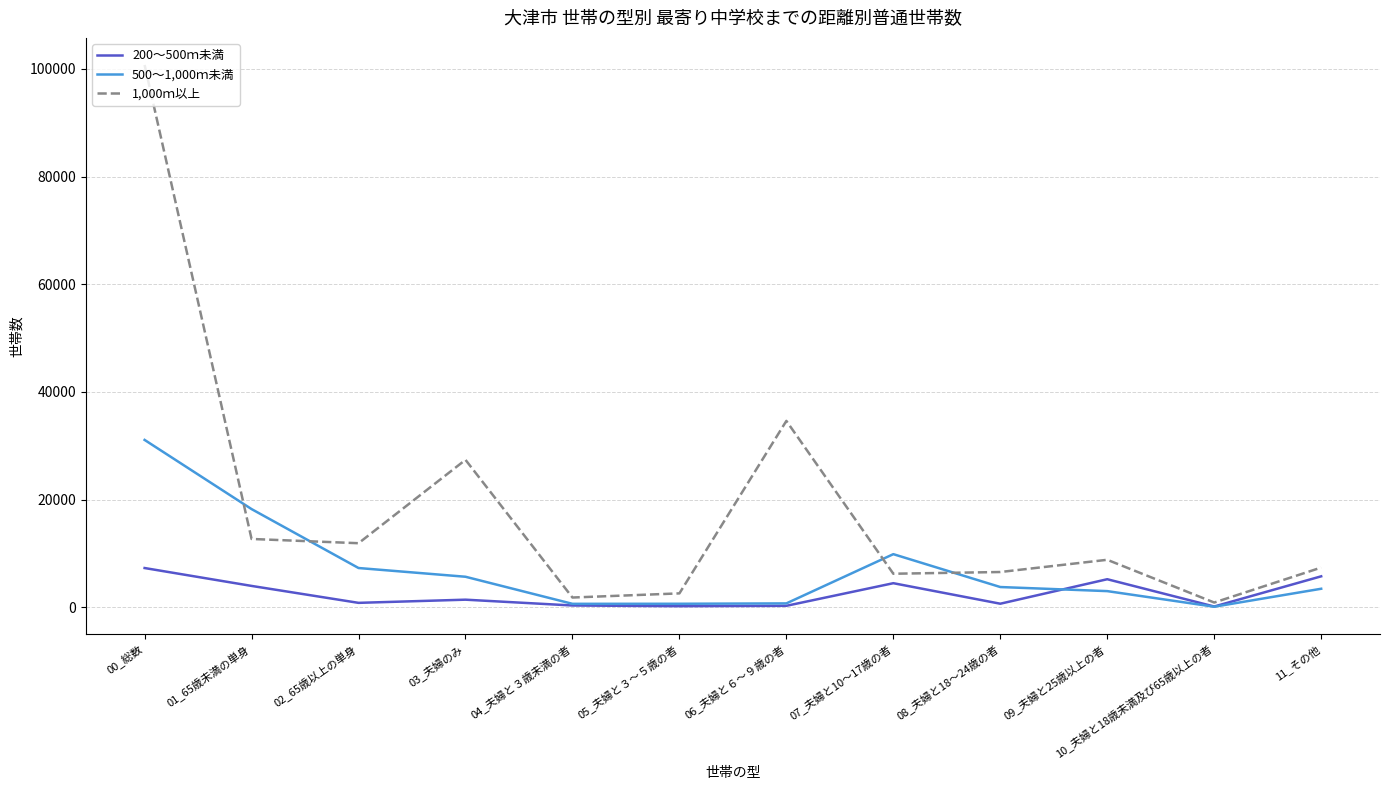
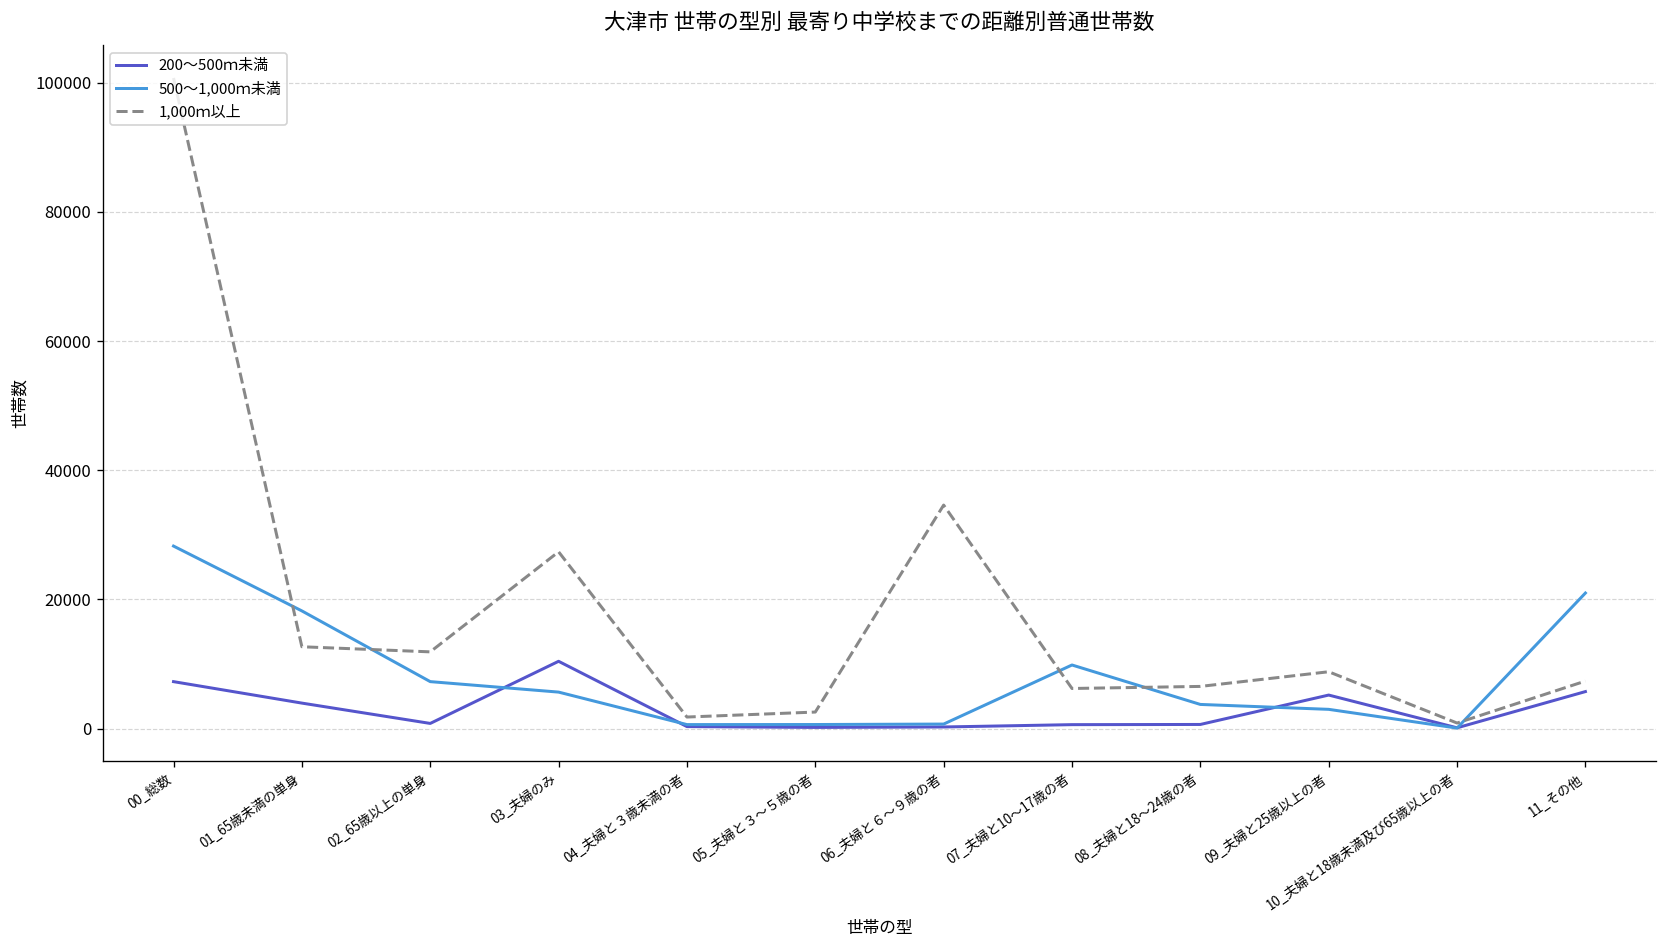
  {
    "200～500ｍ未満": {
      "00_総数": 7000,
      "01_65歳未満の単身": 4000,
      "02_65歳以上の単身": 1000,
-     "03_夫婦のみ": 1000,
-     "07_夫婦と10～17歳の者": 4000,
+     "03_夫婦のみ": 10000,
+     "07_夫婦と10～17歳の者": 1000,
      "08_夫婦と18～24歳の者": 1000,
      "09_夫婦と25歳以上の者": 5000,
      "11_その他": 6000
    },
    "500～1,000ｍ未満": {
-     "00_総数": 31000,
+     "00_総数": 28000,
      "01_65歳未満の単身": 18000,
      "02_65歳以上の単身": 7000,
      "03_夫婦のみ": 6000,
      "07_夫婦と10～17歳の者": 10000,
      "08_夫婦と18～24歳の者": 4000,
      "09_夫婦と25歳以上の者": 3000,
-     "11_その他": 3000
+     "11_その他": 21000
    },
    "1,000ｍ以上": {
      "01_65歳未満の単身": 13000,
      "02_65歳以上の単身": 12000,
      "03_夫婦のみ": 27000,
      "04_夫婦と３歳未満の者": 2000,
      "05_夫婦と３～５歳の者": 3000,
      "06_夫婦と６～９歳の者": 35000,
      "07_夫婦と10～17歳の者": 6000,
      "08_夫婦と18～24歳の者": 7000,
      "09_夫婦と25歳以上の者": 9000,
      "10_夫婦と18歳未満及び65歳以上の者": 1000,
      "11_その他": 7000
    }
  }
